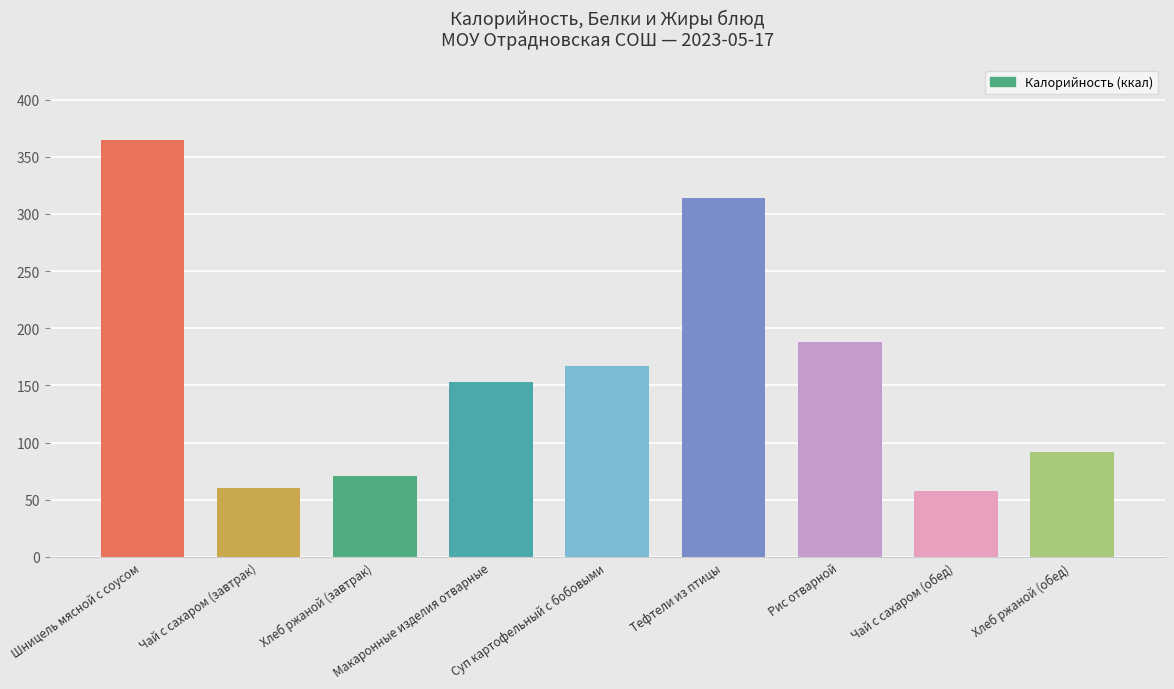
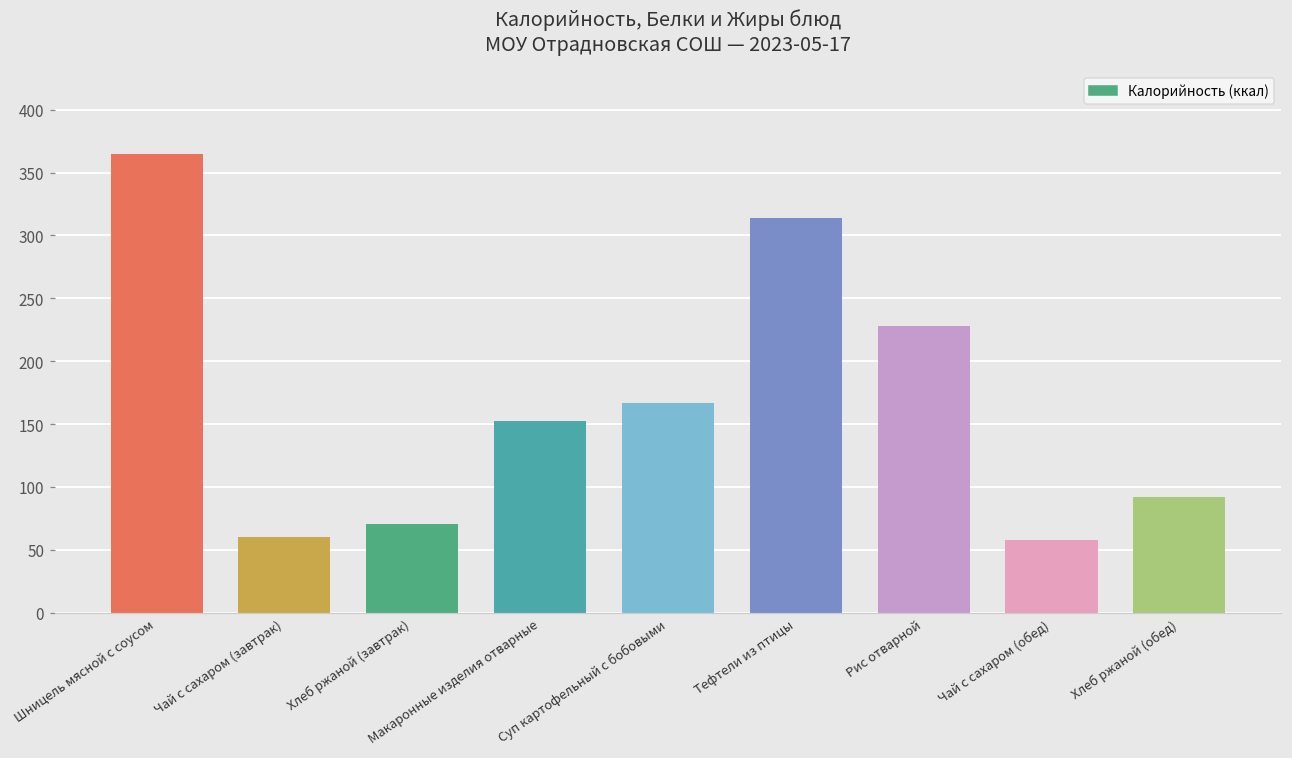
  {
    "Шницель мясной с соусом": 365,
    "Чай с сахаром (завтрак)": 60,
    "Хлеб ржаной (завтрак)": 70,
    "Макаронные изделия отварные": 153,
    "Суп картофельный с бобовыми": 167,
    "Тефтели из птицы": 314,
-   "Рис отварной": 188,
+   "Рис отварной": 228,
    "Чай с сахаром (обед)": 58,
    "Хлеб ржаной (обед)": 92
  }
